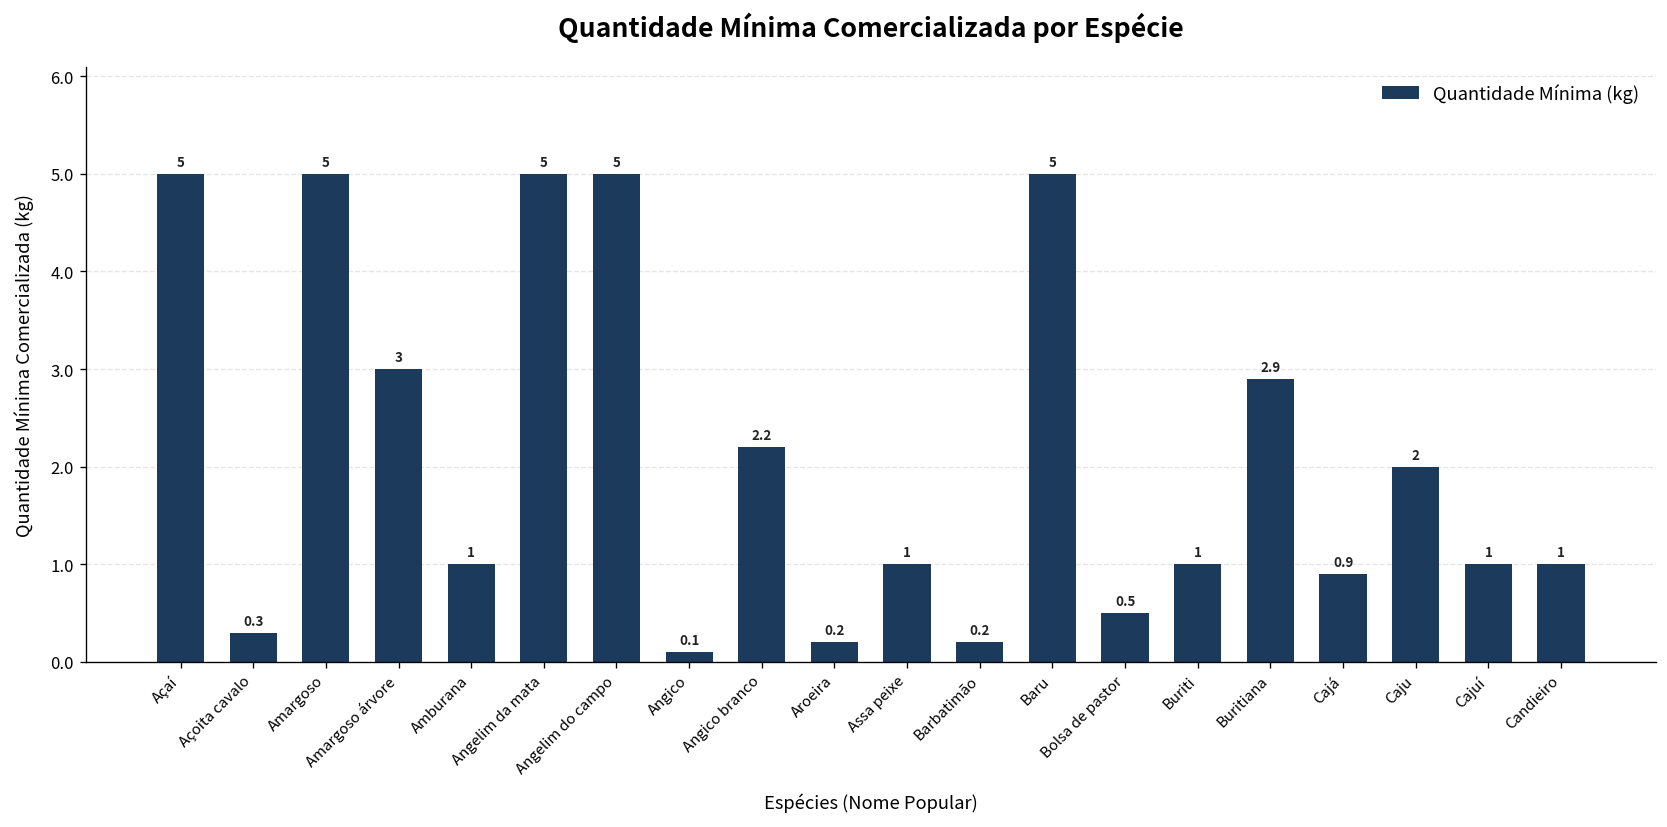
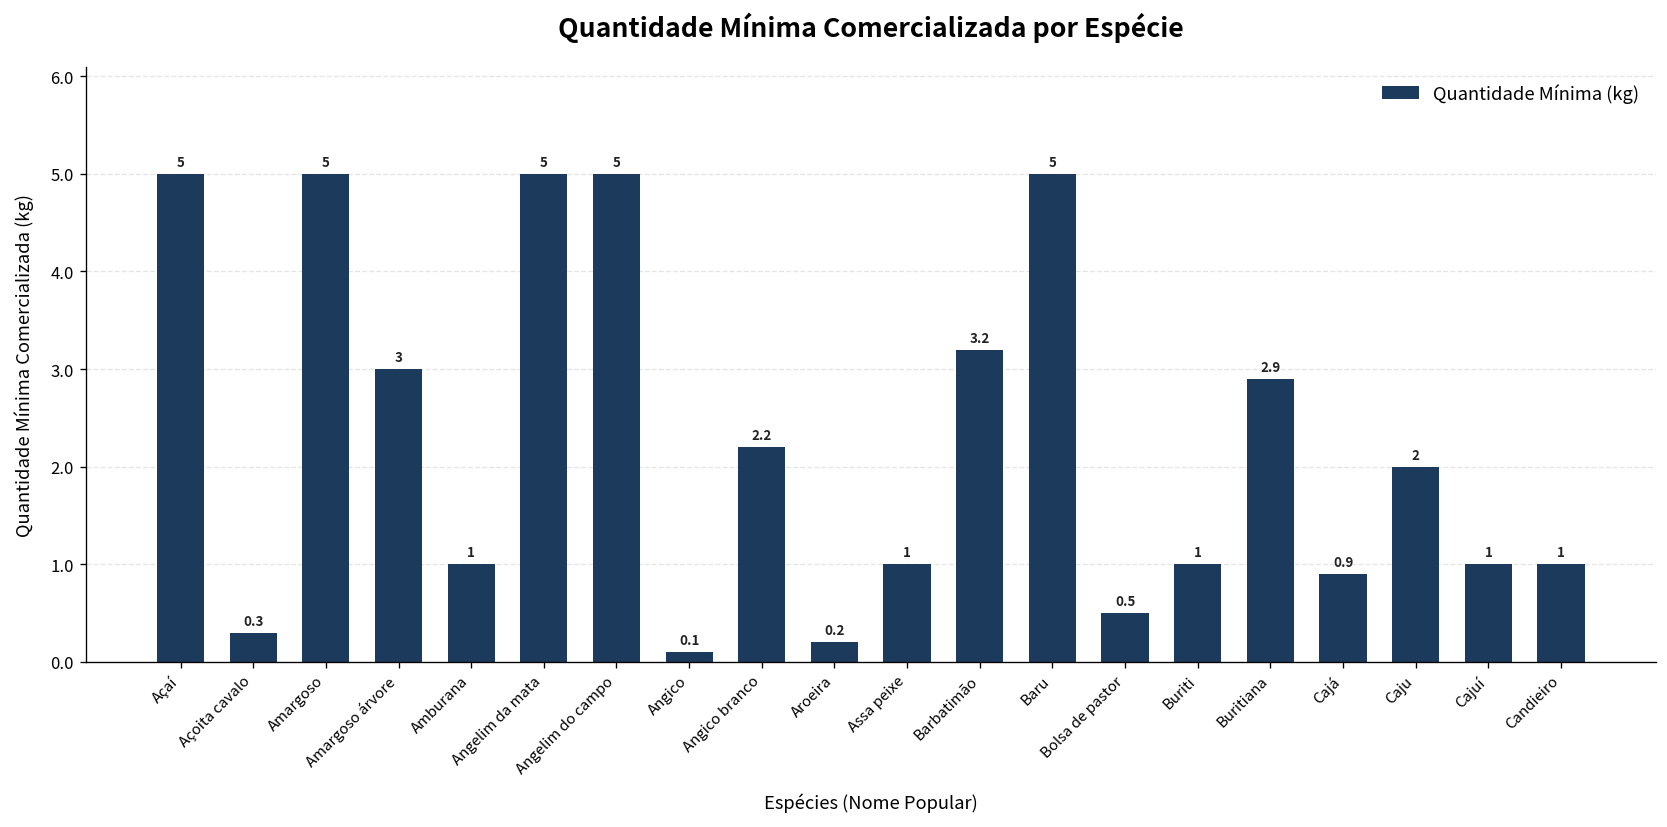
  {
    "Açaí": 5,
    "Açoita cavalo": 0.3,
    "Amargoso": 5,
    "Amargoso árvore": 3,
    "Amburana": 1,
    "Angelim da mata": 5,
    "Angelim do campo": 5,
    "Angico": 0.1,
    "Angico branco": 2.2,
    "Aroeira": 0.2,
    "Assa peixe": 1,
-   "Barbatimão": 0.2,
+   "Barbatimão": 3.2,
    "Baru": 5,
    "Bolsa de pastor": 0.5,
    "Buriti": 1,
    "Buritiana": 2.9,
    "Cajá": 0.9,
    "Caju": 2,
    "Cajuí": 1,
    "Candieiro": 1
  }
